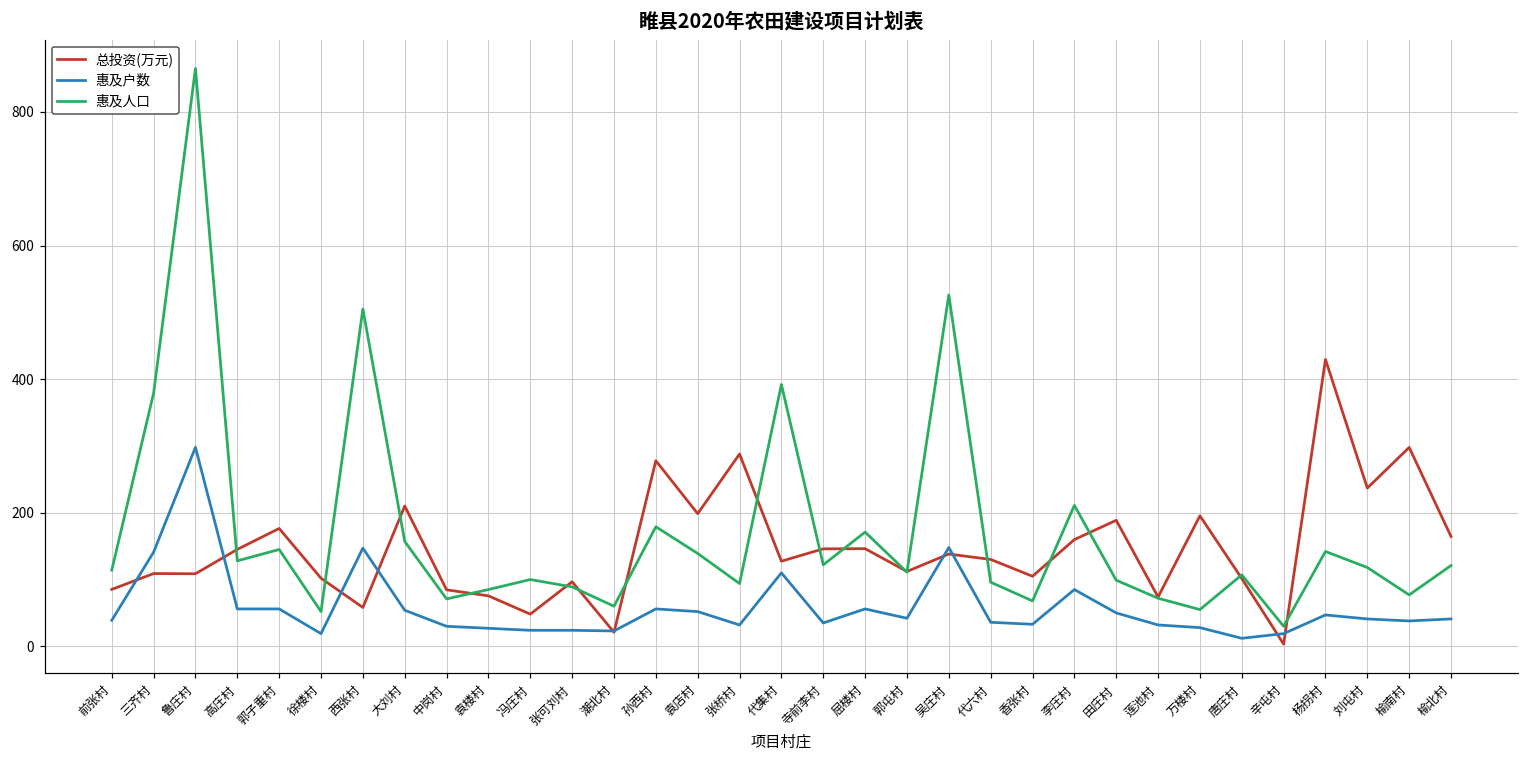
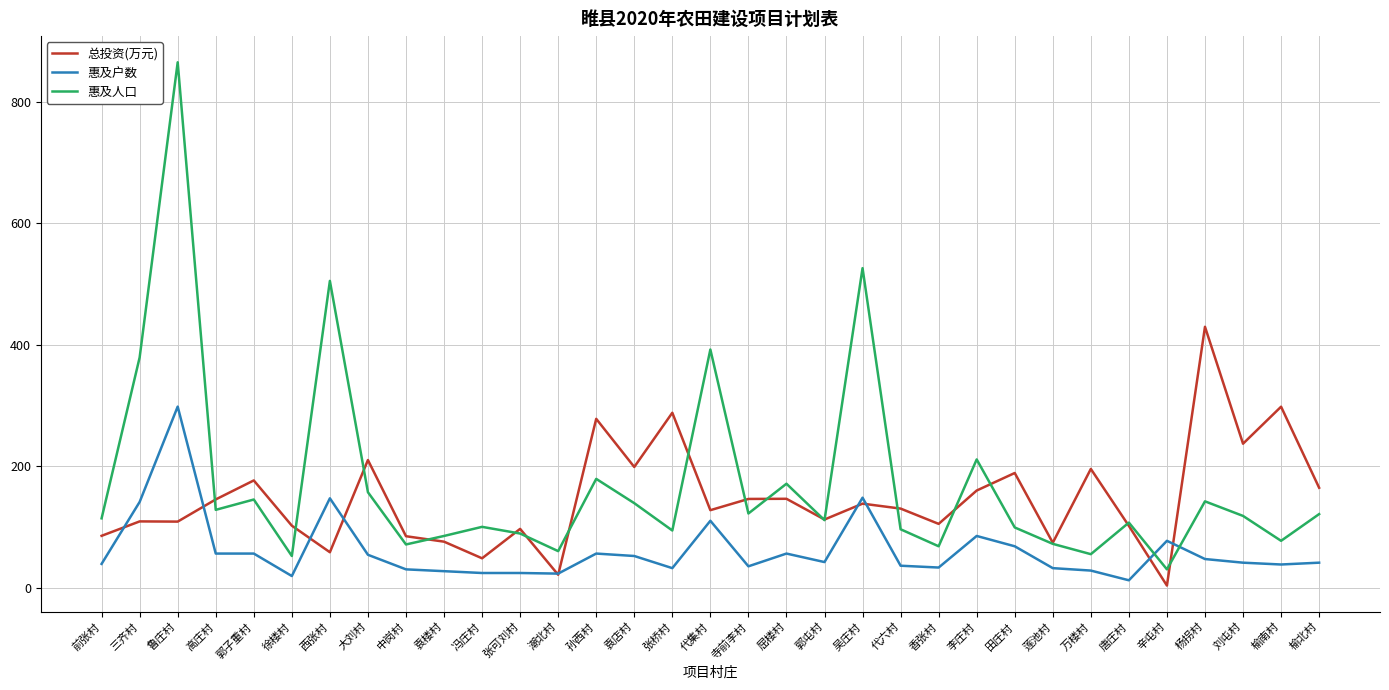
  {
    "总投资(万元)": {
      "前张村": 90,
      "三齐村": 110,
      "鲁庄村": 110,
      "高庄村": 150,
      "郭子重村": 180,
      "徐楼村": 100,
      "西张村": 60,
      "大刘村": 210,
      "中岗村": 80,
      "袁楼村": 80,
      "冯庄村": 50,
      "张可刘村": 100,
      "孙西村": 280,
      "袁店村": 200,
      "张桥村": 290,
      "代集村": 130,
      "寺前李村": 150,
      "屈楼村": 150,
      "吴庄村": 140,
      "代六村": 130,
      "香张村": 100,
      "李庄村": 160,
      "田庄村": 190,
      "万楼村": 200,
      "唐庄村": 100,
      "辛屯村": 0,
      "杨拐村": 430,
      "刘屯村": 240,
      "榆南村": 300,
      "榆北村": 160
    },
    "惠及户数": {
      "前张村": 40,
      "三齐村": 140,
      "鲁庄村": 300,
      "高庄村": 60,
      "郭子重村": 60,
      "徐楼村": 20,
      "西张村": 150,
      "大刘村": 50,
      "中岗村": 30,
      "袁楼村": 30,
      "冯庄村": 20,
      "张可刘村": 20,
      "孙西村": 60,
      "袁店村": 50,
      "张桥村": 30,
      "代集村": 110,
      "寺前李村": 40,
      "屈楼村": 60,
      "郭屯村": 40,
      "吴庄村": 150,
      "代六村": 40,
      "香张村": 30,
      "李庄村": 90,
-     "田庄村": 50,
+     "田庄村": 70,
      "莲池村": 30,
      "万楼村": 30,
      "唐庄村": 10,
-     "辛屯村": 20,
+     "辛屯村": 80,
      "杨拐村": 50,
      "刘屯村": 40,
      "榆南村": 40,
      "榆北村": 40
    },
    "惠及人口": {
      "前张村": 110,
      "三齐村": 380,
      "鲁庄村": 870,
      "高庄村": 130,
      "郭子重村": 150,
      "徐楼村": 50,
      "西张村": 510,
      "大刘村": 160,
      "中岗村": 70,
      "袁楼村": 90,
      "冯庄村": 100,
      "张可刘村": 90,
      "潮北村": 60,
      "孙西村": 180,
      "袁店村": 140,
      "张桥村": 90,
      "代集村": 390,
      "寺前李村": 120,
      "屈楼村": 170,
      "吴庄村": 530,
      "代六村": 100,
      "香张村": 70,
      "李庄村": 210,
      "田庄村": 100,
      "万楼村": 60,
      "唐庄村": 110,
      "辛屯村": 30,
      "杨拐村": 140,
      "刘屯村": 120,
      "榆南村": 80,
      "榆北村": 120
    }
  }
